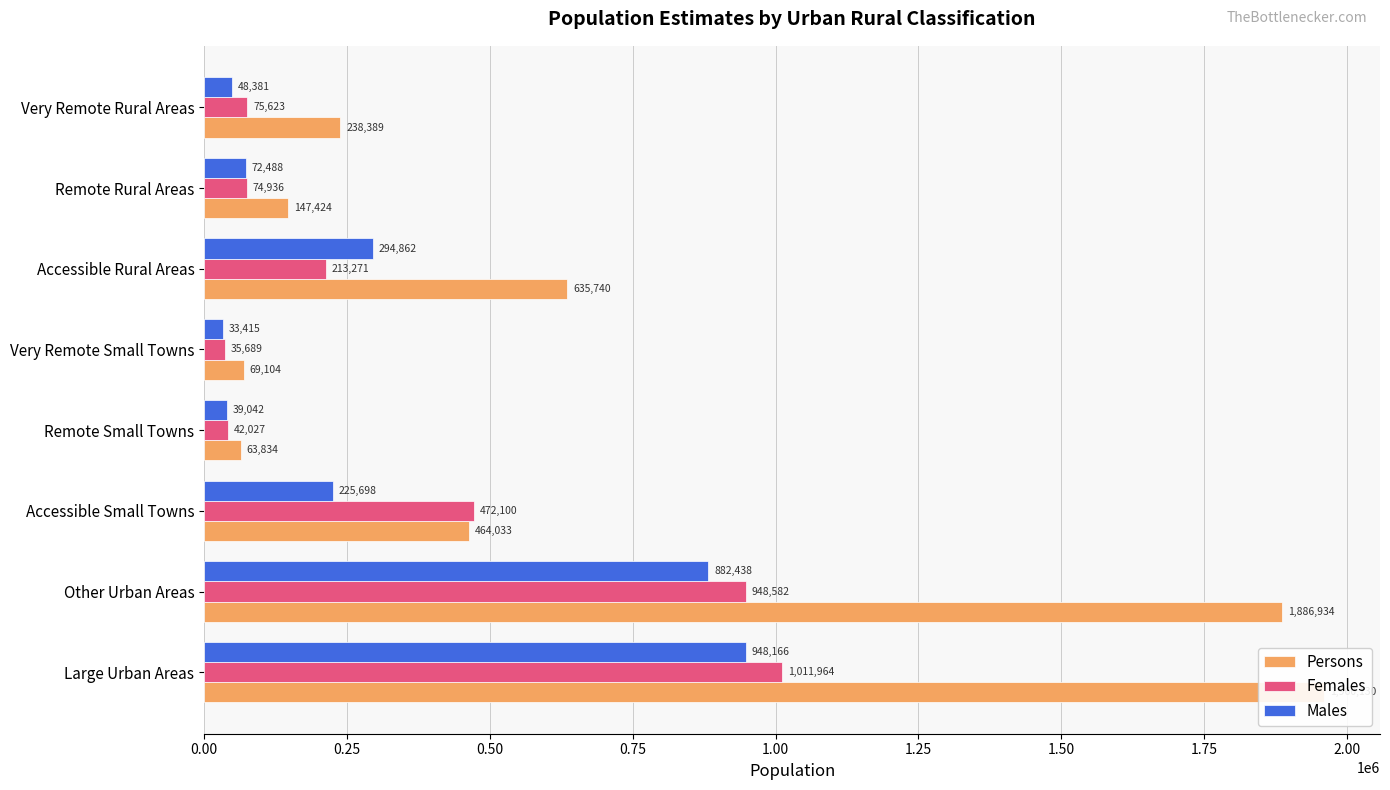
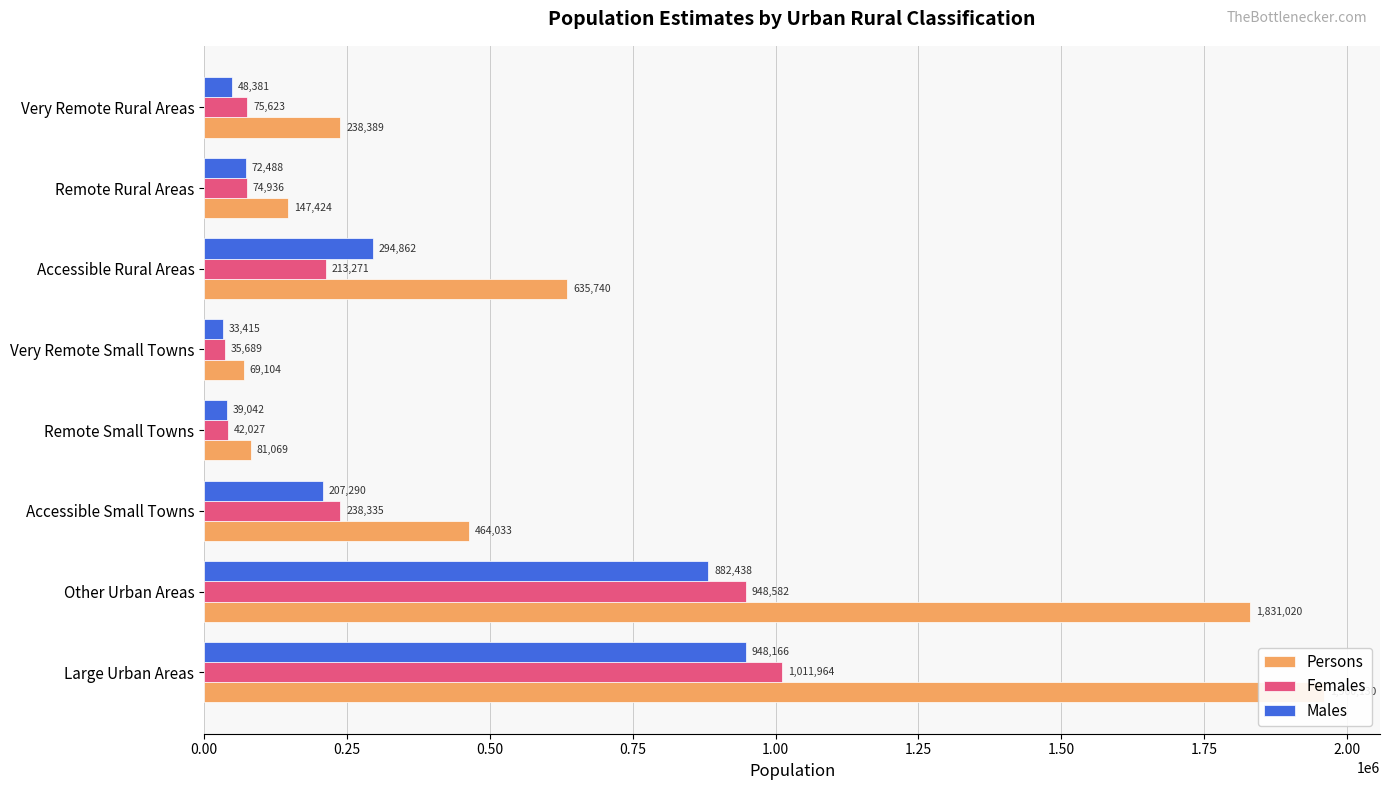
  {
    "Persons": {
      "Very Remote Rural Areas": "238,389",
      "Remote Rural Areas": "147,424",
      "Accessible Rural Areas": "635,740",
      "Very Remote Small Towns": "69,104",
-     "Remote Small Towns": "63,834",
+     "Remote Small Towns": "81,069",
      "Accessible Small Towns": "464,033",
-     "Other Urban Areas": "1,886,934"
+     "Other Urban Areas": "1,831,020"
    },
    "Females": {
      "Very Remote Rural Areas": "75,623",
      "Remote Rural Areas": "74,936",
      "Accessible Rural Areas": "213,271",
      "Very Remote Small Towns": "35,689",
      "Remote Small Towns": "42,027",
-     "Accessible Small Towns": "472,100",
+     "Accessible Small Towns": "238,335",
      "Other Urban Areas": "948,582",
      "Large Urban Areas": "1,011,964"
    },
    "Males": {
      "Very Remote Rural Areas": "48,381",
      "Remote Rural Areas": "72,488",
      "Accessible Rural Areas": "294,862",
      "Very Remote Small Towns": "33,415",
      "Remote Small Towns": "39,042",
-     "Accessible Small Towns": "225,698",
+     "Accessible Small Towns": "207,290",
      "Other Urban Areas": "882,438",
      "Large Urban Areas": "948,166"
    }
  }
